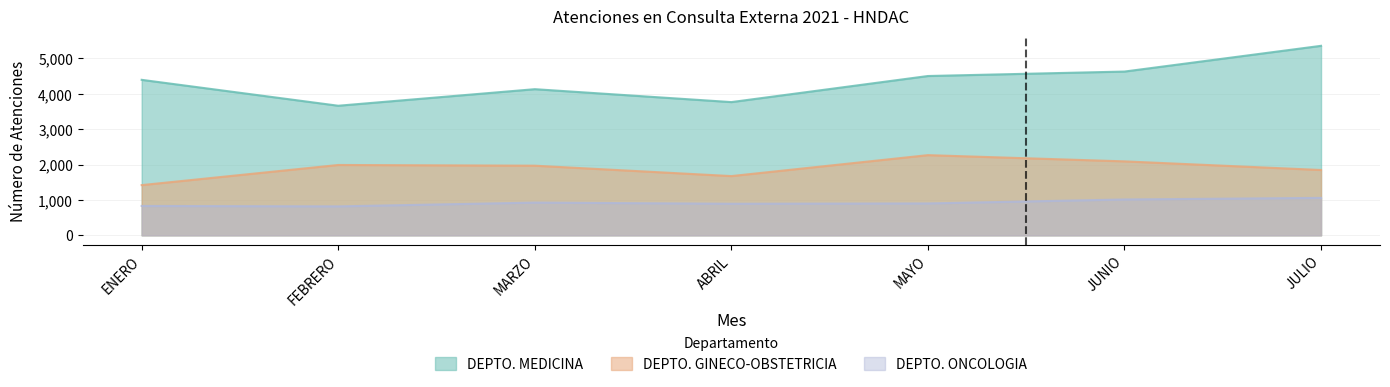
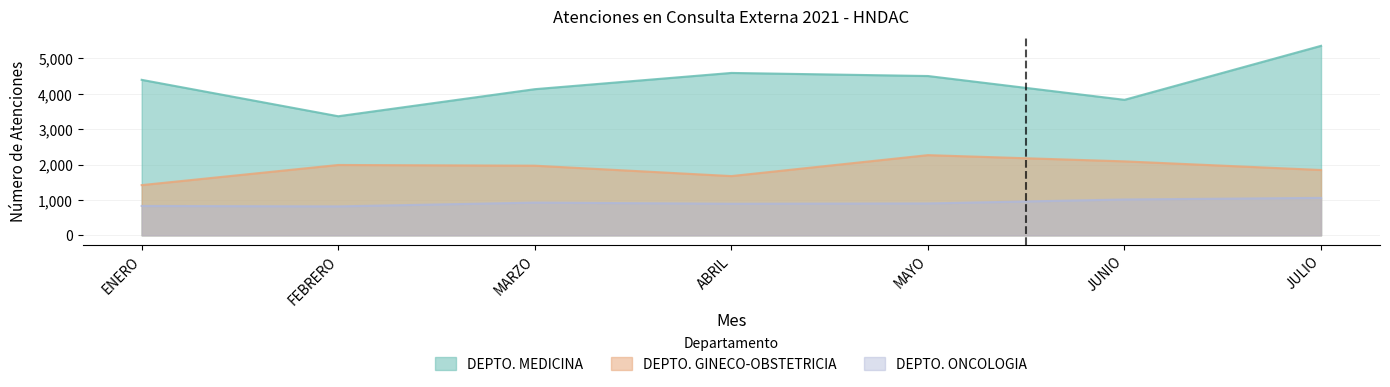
  {
    "DEPTO. MEDICINA": {
      "ENERO": "4,400",
-     "FEBRERO": "3,700",
+     "FEBRERO": "3,400",
      "MARZO": "4,100",
-     "ABRIL": "3,800",
+     "ABRIL": "4,600",
      "MAYO": "4,500",
-     "JUNIO": "4,600",
+     "JUNIO": "3,800",
      "JULIO": "5,400"
    },
    "DEPTO. GINECO-OBSTETRICIA": {
      "ENERO": "1,400",
      "FEBRERO": "2,000",
      "MARZO": "2,000",
      "ABRIL": "1,700",
      "MAYO": "2,300",
      "JUNIO": "2,100",
      "JULIO": "1,800"
    },
    "DEPTO. ONCOLOGIA": {
      "ENERO": "800",
      "FEBRERO": "800",
      "MARZO": "900",
      "ABRIL": "900",
      "MAYO": "900",
      "JUNIO": "1,000",
      "JULIO": "1,100"
    }
  }
